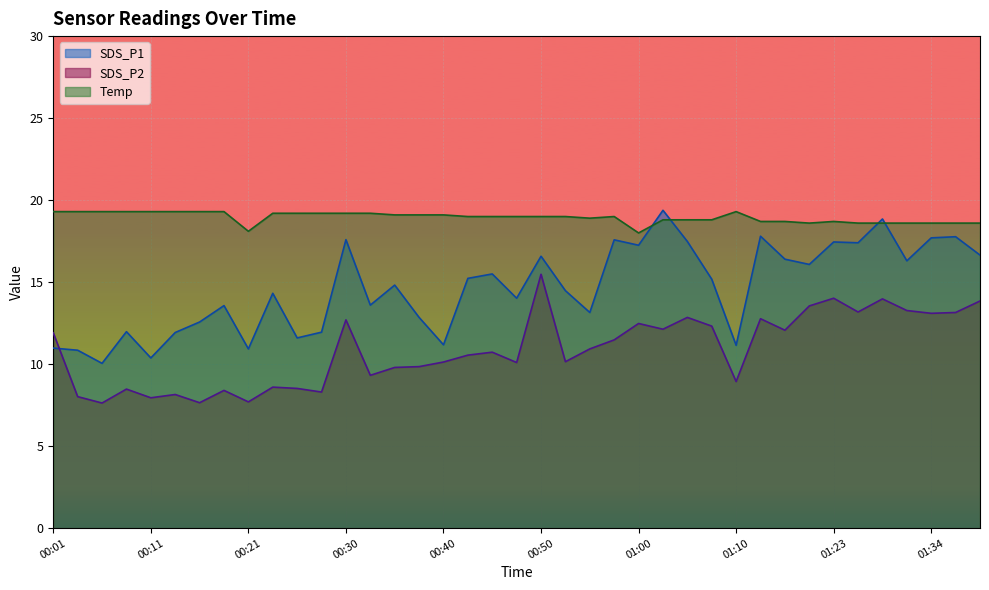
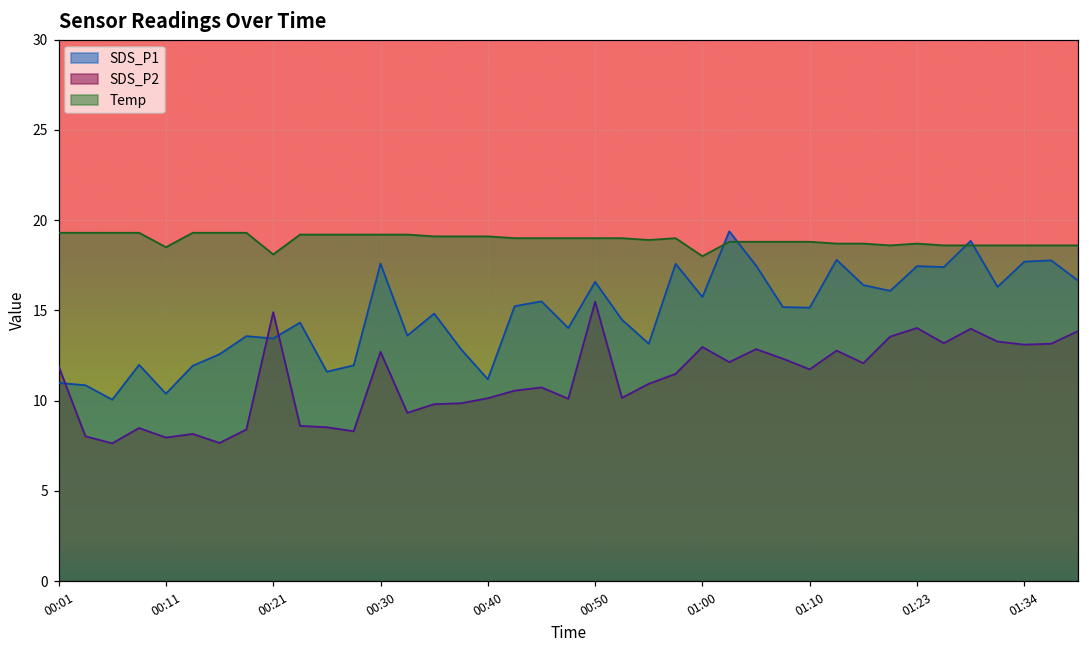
  {
    "SDS_P1": {
      "00:01": 11.0,
      "00:11": 10.4,
-     "00:21": 10.9,
+     "00:21": 13.4,
      "00:30": 17.6,
      "00:40": 11.2,
      "00:50": 16.6,
-     "01:00": 17.3,
-     "01:10": 11.2,
+     "01:00": 15.7,
+     "01:10": 15.2,
      "01:23": 17.5,
      "01:34": 17.7
    },
    "SDS_P2": {
      "00:01": 11.9,
      "00:11": 8.0,
-     "00:21": 7.7,
+     "00:21": 14.9,
      "00:30": 12.7,
      "00:40": 10.1,
      "00:50": 15.5,
-     "01:00": 12.5,
-     "01:10": 8.9,
+     "01:00": 13.0,
+     "01:10": 11.7,
      "01:23": 14.0,
      "01:34": 13.1
    },
    "Temp": {
      "00:01": 19.3,
-     "00:11": 19.3,
+     "00:11": 18.5,
      "00:21": 18.1,
      "00:30": 19.2,
      "00:40": 19.1,
      "00:50": 19.0,
      "01:00": 18.0,
-     "01:10": 19.3,
+     "01:10": 18.8,
      "01:23": 18.7,
      "01:34": 18.6
    }
  }
